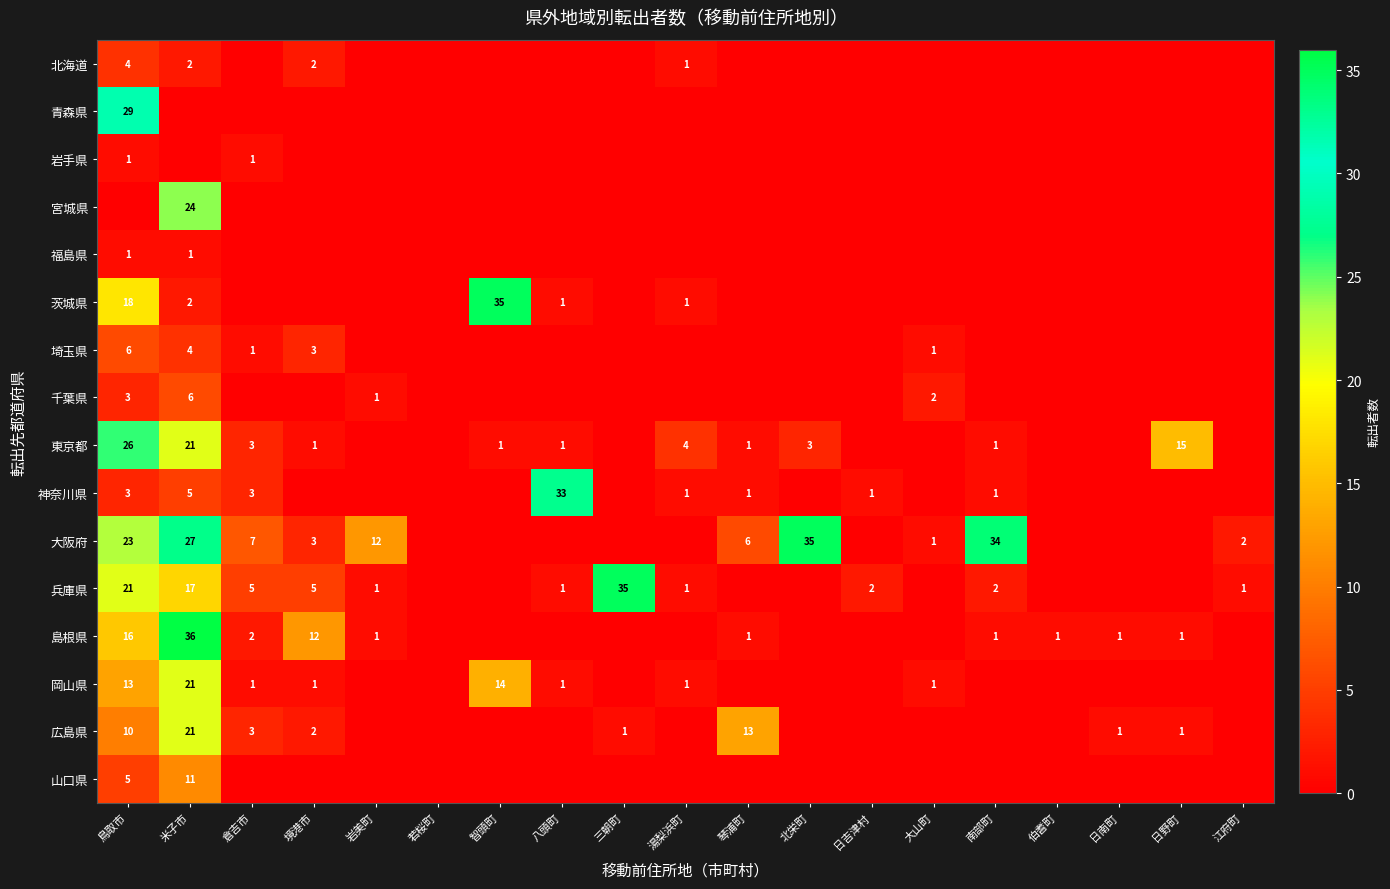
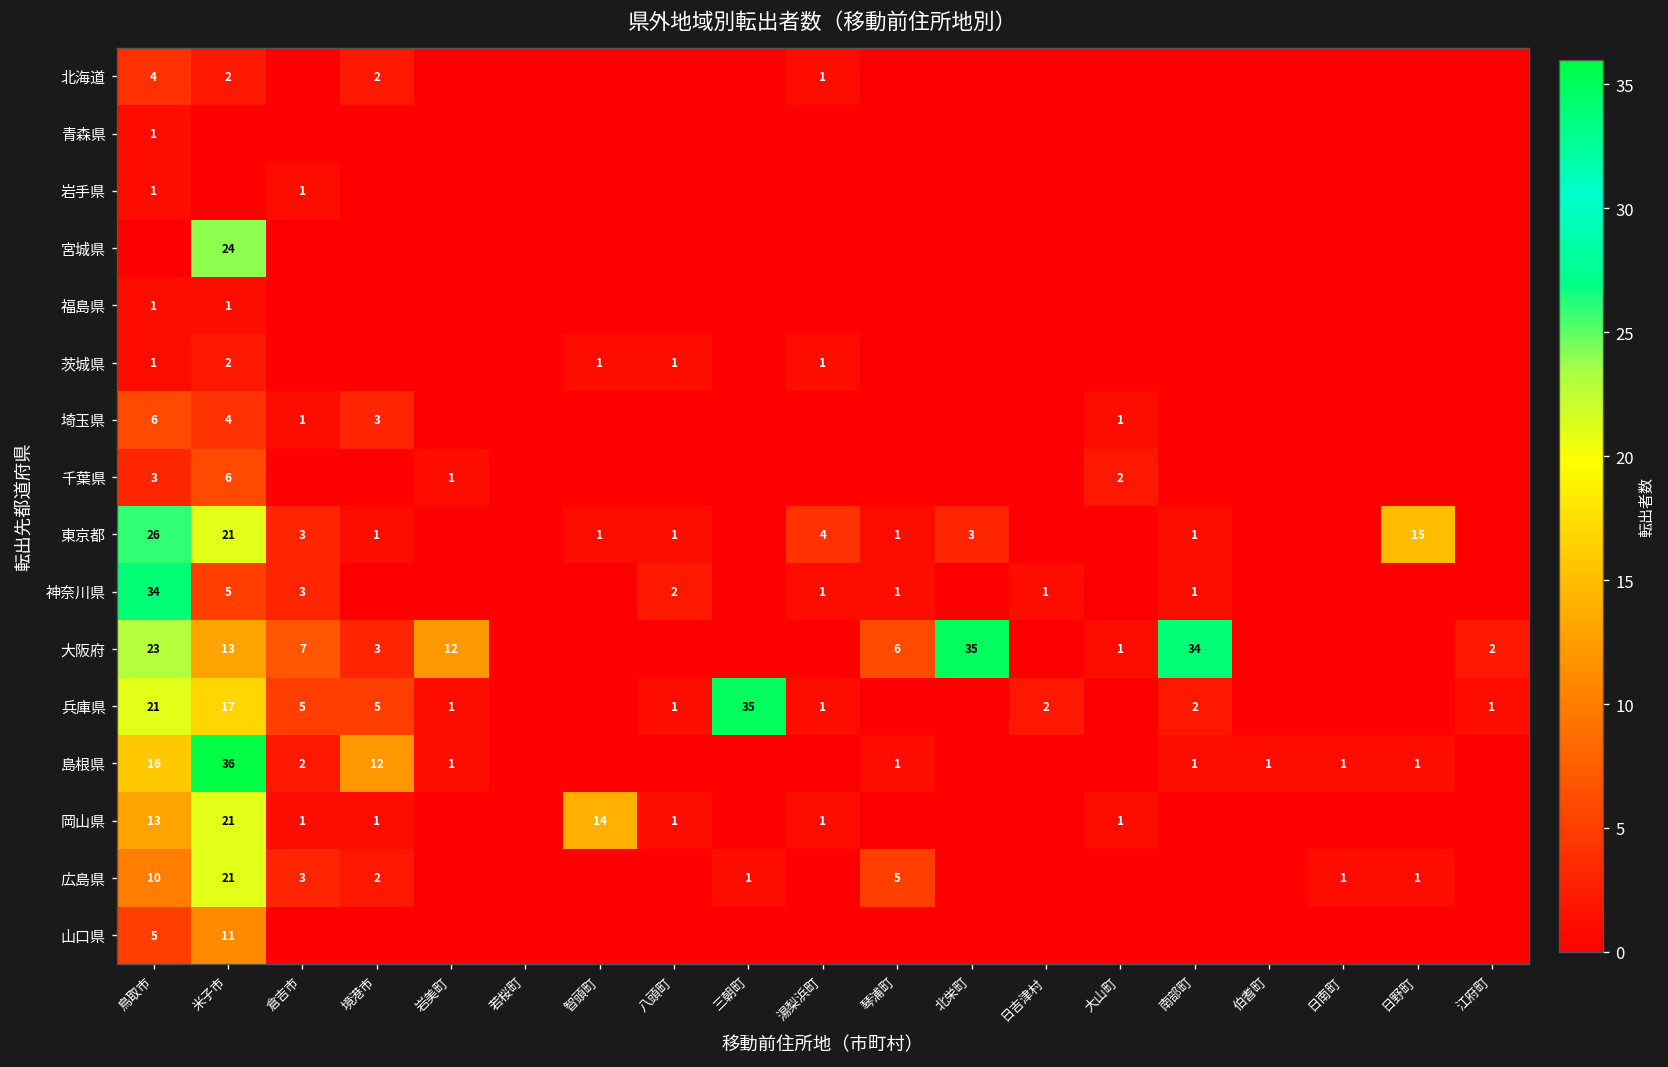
  {
    "北海道": {
      "鳥取市": 4,
      "米子市": 2,
      "境港市": 2,
      "湯梨浜町": 1
    },
    "青森県": {
-     "鳥取市": 29
+     "鳥取市": 1
    },
    "岩手県": {
      "鳥取市": 1,
      "倉吉市": 1
    },
    "宮城県": {
      "米子市": 24
    },
    "福島県": {
      "鳥取市": 1,
      "米子市": 1
    },
    "茨城県": {
-     "鳥取市": 18,
+     "鳥取市": 1,
      "米子市": 2,
-     "智頭町": 35,
+     "智頭町": 1,
      "八頭町": 1,
      "湯梨浜町": 1
    },
    "埼玉県": {
      "鳥取市": 6,
      "米子市": 4,
      "倉吉市": 1,
      "境港市": 3,
      "大山町": 1
    },
    "千葉県": {
      "鳥取市": 3,
      "米子市": 6,
      "岩美町": 1,
      "大山町": 2
    },
    "東京都": {
      "鳥取市": 26,
      "米子市": 21,
      "倉吉市": 3,
      "境港市": 1,
      "智頭町": 1,
      "八頭町": 1,
      "湯梨浜町": 4,
      "琴浦町": 1,
      "北栄町": 3,
      "南部町": 1,
      "日野町": 15
    },
    "神奈川県": {
-     "鳥取市": 3,
+     "鳥取市": 34,
      "米子市": 5,
      "倉吉市": 3,
-     "八頭町": 33,
+     "八頭町": 2,
      "湯梨浜町": 1,
      "琴浦町": 1,
      "日吉津村": 1,
      "南部町": 1
    },
    "大阪府": {
      "鳥取市": 23,
-     "米子市": 27,
+     "米子市": 13,
      "倉吉市": 7,
      "境港市": 3,
      "岩美町": 12,
      "琴浦町": 6,
      "北栄町": 35,
      "大山町": 1,
      "南部町": 34,
      "江府町": 2
    },
    "兵庫県": {
      "鳥取市": 21,
      "米子市": 17,
      "倉吉市": 5,
      "境港市": 5,
      "岩美町": 1,
      "八頭町": 1,
      "三朝町": 35,
      "湯梨浜町": 1,
      "日吉津村": 2,
      "南部町": 2,
      "江府町": 1
    },
    "島根県": {
      "鳥取市": 16,
      "米子市": 36,
      "倉吉市": 2,
      "境港市": 12,
      "岩美町": 1,
      "琴浦町": 1,
      "南部町": 1,
      "伯耆町": 1,
      "日南町": 1,
      "日野町": 1
    },
    "岡山県": {
      "鳥取市": 13,
      "米子市": 21,
      "倉吉市": 1,
      "境港市": 1,
      "智頭町": 14,
      "八頭町": 1,
      "湯梨浜町": 1,
      "大山町": 1
    },
    "広島県": {
      "鳥取市": 10,
      "米子市": 21,
      "倉吉市": 3,
      "境港市": 2,
      "三朝町": 1,
-     "琴浦町": 13,
+     "琴浦町": 5,
      "日南町": 1,
      "日野町": 1
    },
    "山口県": {
      "鳥取市": 5,
      "米子市": 11
    }
  }
